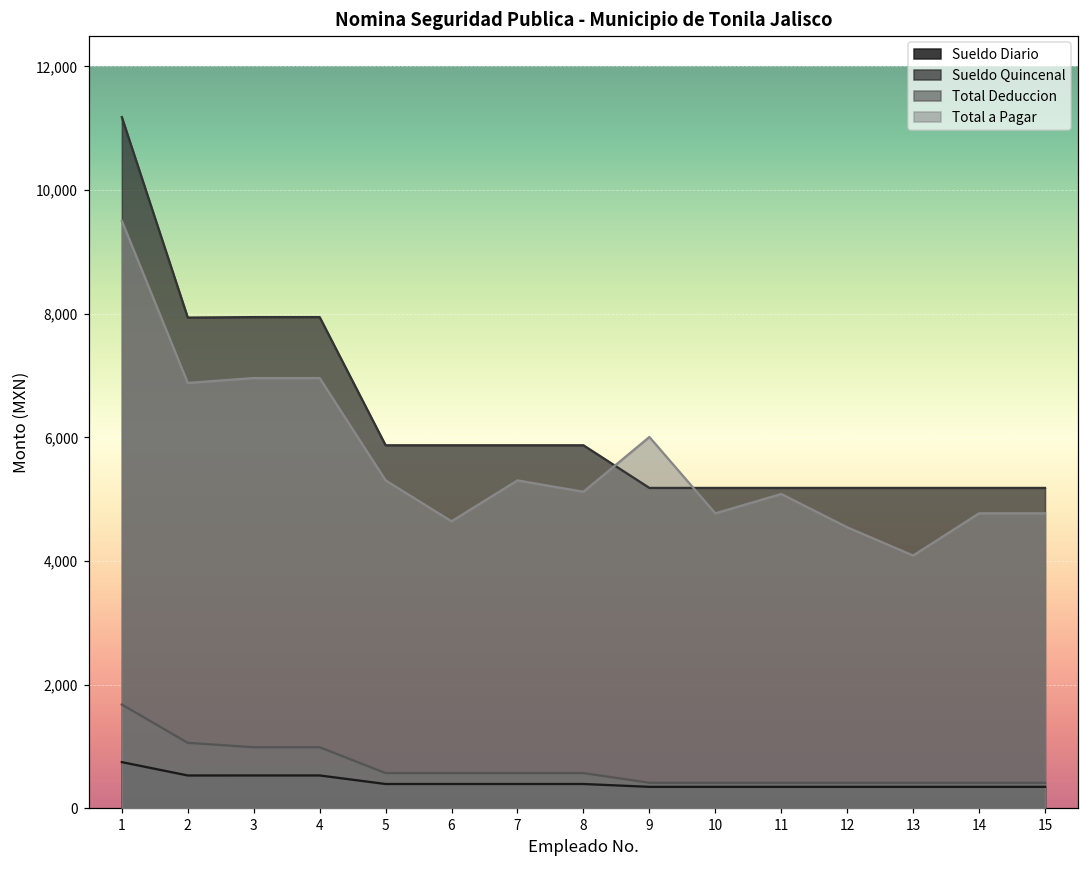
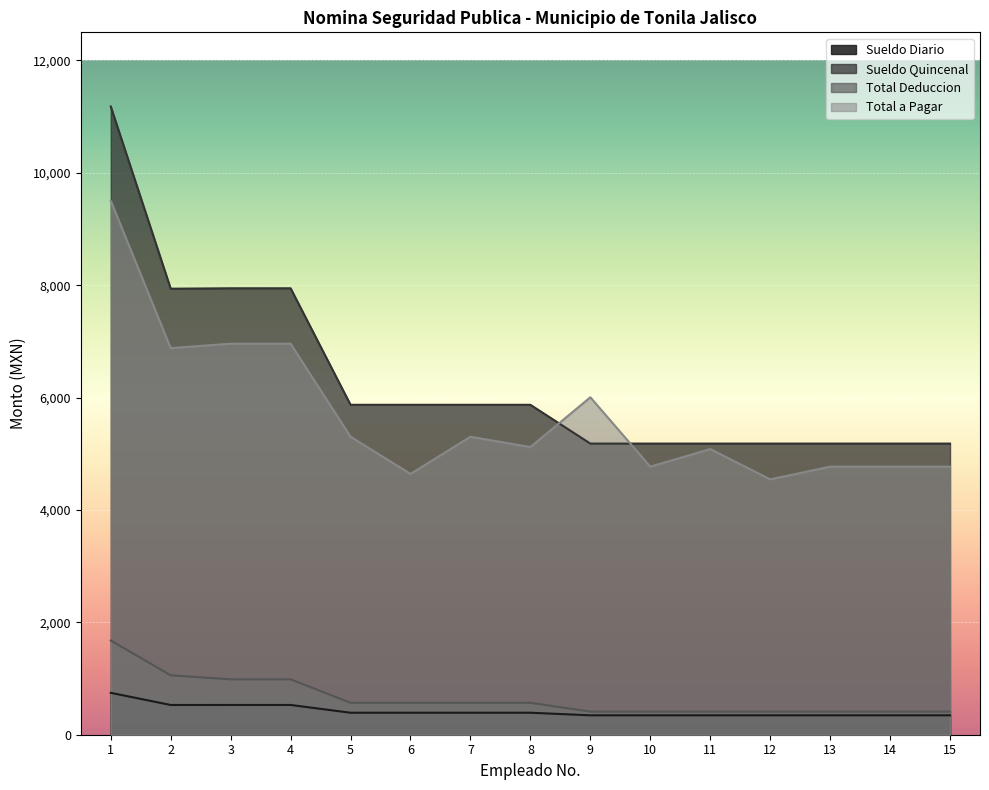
  {
    "Total a Pagar": {
      "1": "9,500",
      "2": "6,900",
      "3": "7,000",
      "4": "7,000",
      "5": "5,300",
      "6": "4,600",
      "7": "5,300",
      "8": "5,100",
      "9": "6,000",
      "10": "4,800",
      "11": "5,100",
      "12": "4,500",
-     "13": "4,100",
+     "13": "4,800",
      "14": "4,800",
      "15": "4,800"
    }
  }
